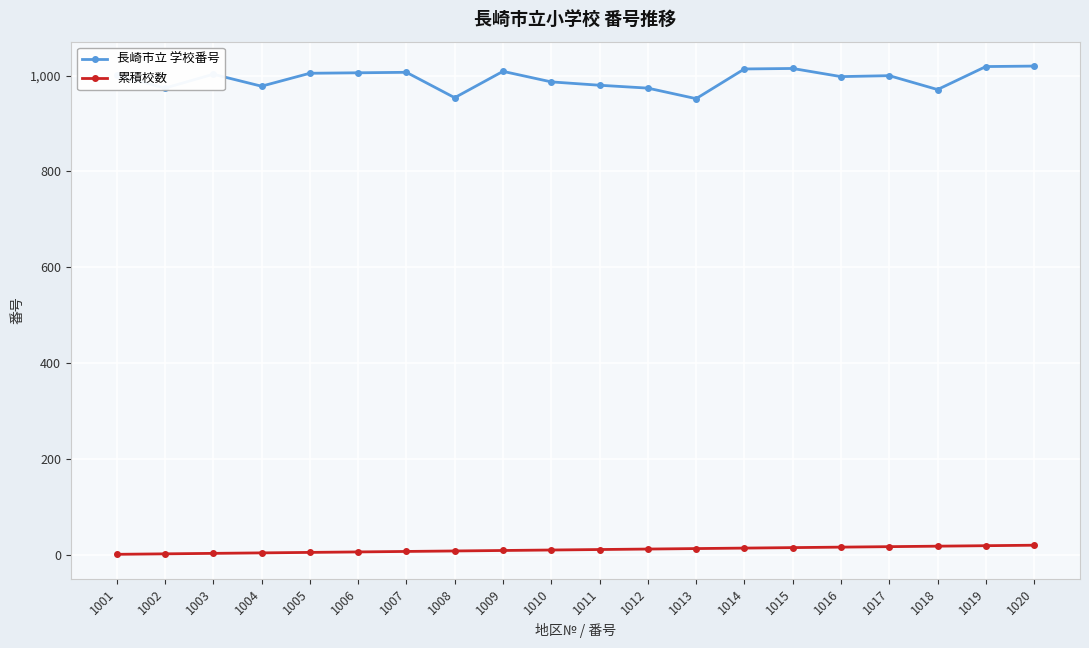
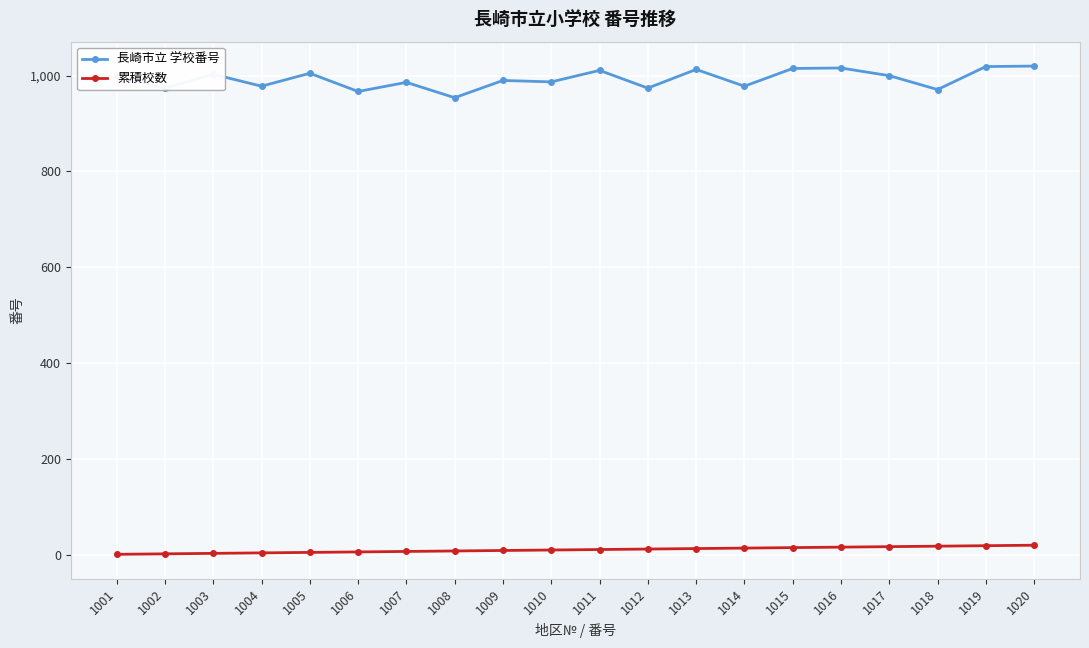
  {
    "長崎市立 学校番号": {
      "1004": "980",
      "1005": "1,010",
-     "1006": "1,010",
-     "1007": "1,010",
+     "1006": "970",
+     "1007": "990",
      "1008": "950",
-     "1009": "1,010",
+     "1009": "990",
      "1010": "990",
-     "1011": "980",
+     "1011": "1,010",
      "1012": "970",
-     "1013": "950",
-     "1014": "1,010",
+     "1013": "1,010",
+     "1014": "980",
      "1015": "1,020",
-     "1016": "1,000",
+     "1016": "1,020",
      "1017": "1,000",
      "1018": "970",
      "1019": "1,020",
      "1020": "1,020"
    },
    "累積校数": {
      "1001": "0",
      "1002": "0",
      "1003": "0",
      "1004": "0",
      "1005": "10",
      "1006": "10",
      "1007": "10",
      "1008": "10",
      "1009": "10",
      "1010": "10",
      "1011": "10",
      "1012": "10",
      "1013": "10",
      "1014": "10",
      "1015": "20",
      "1016": "20",
      "1017": "20",
      "1018": "20",
      "1019": "20",
      "1020": "20"
    }
  }
